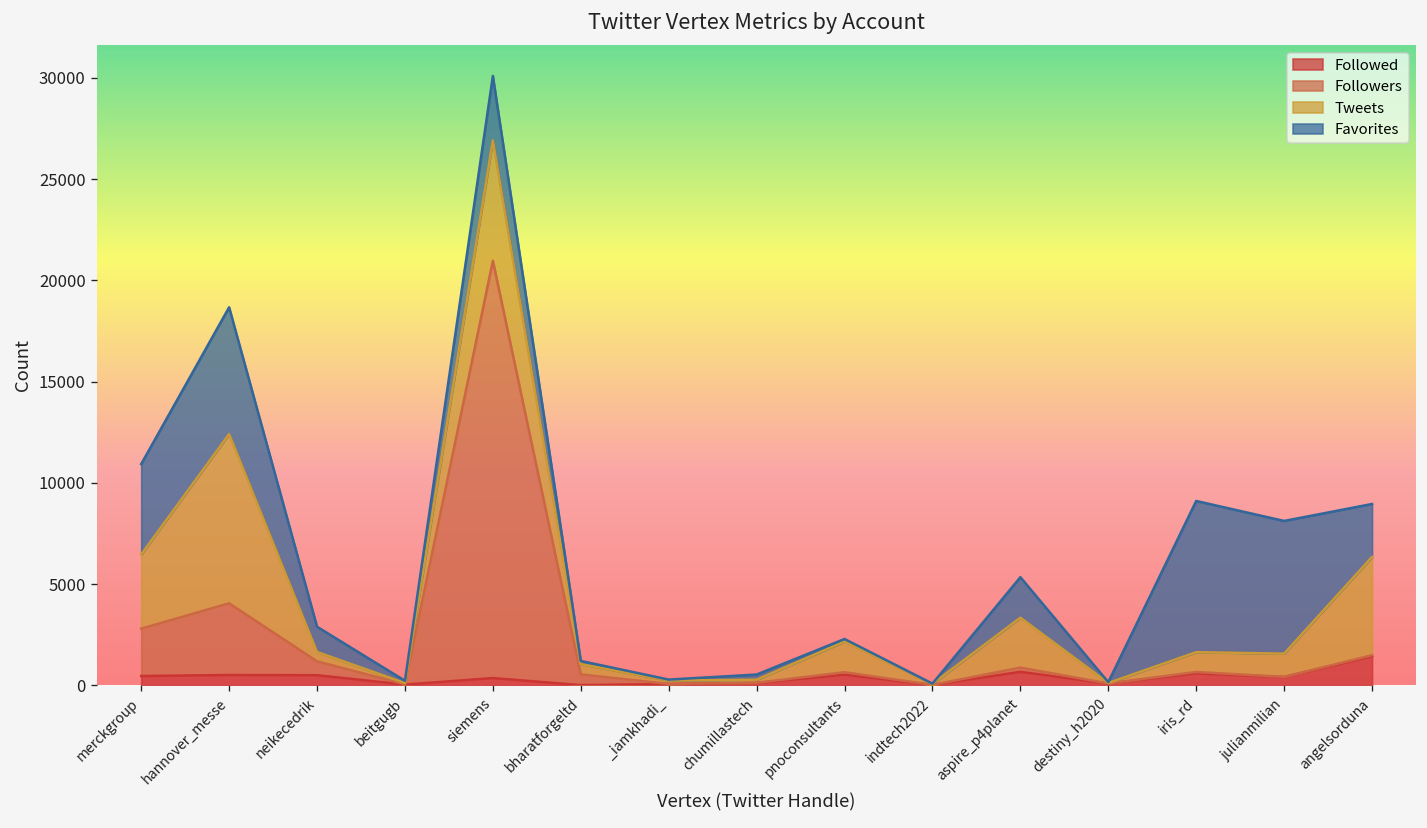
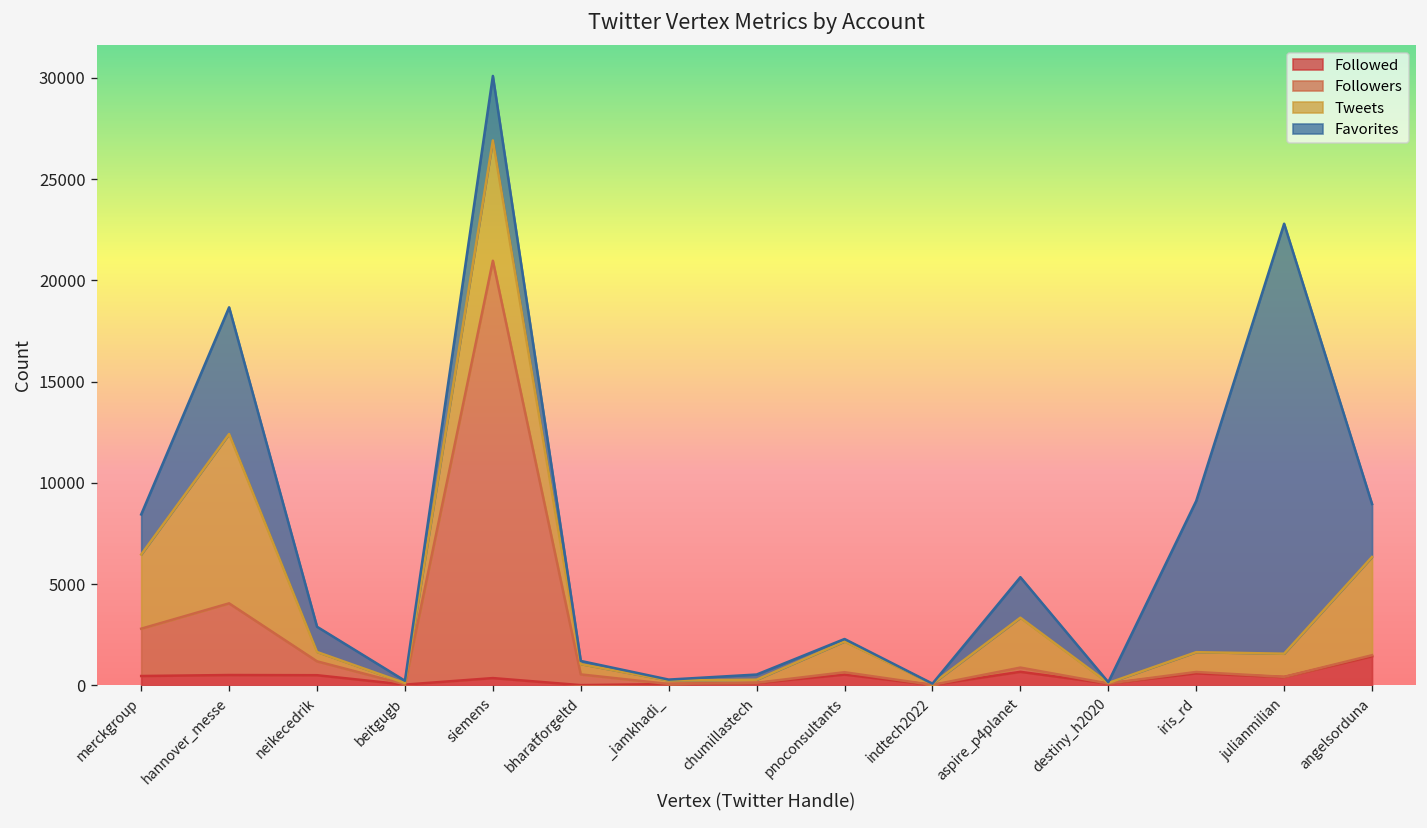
  {
    "Favorites": {
-     "merckgroup": 4500,
+     "merckgroup": 2000,
      "hannover_messe": 6300,
      "neikecedrik": 1200,
      "siemens": 3200,
      "bharatforgeltd": 200,
      "chumillastech": 300,
      "aspire_p4planet": 2000,
      "iris_rd": 7500,
-     "julianmilian": 6600,
+     "julianmilian": 21200,
      "angelsorduna": 2600
    }
  }
